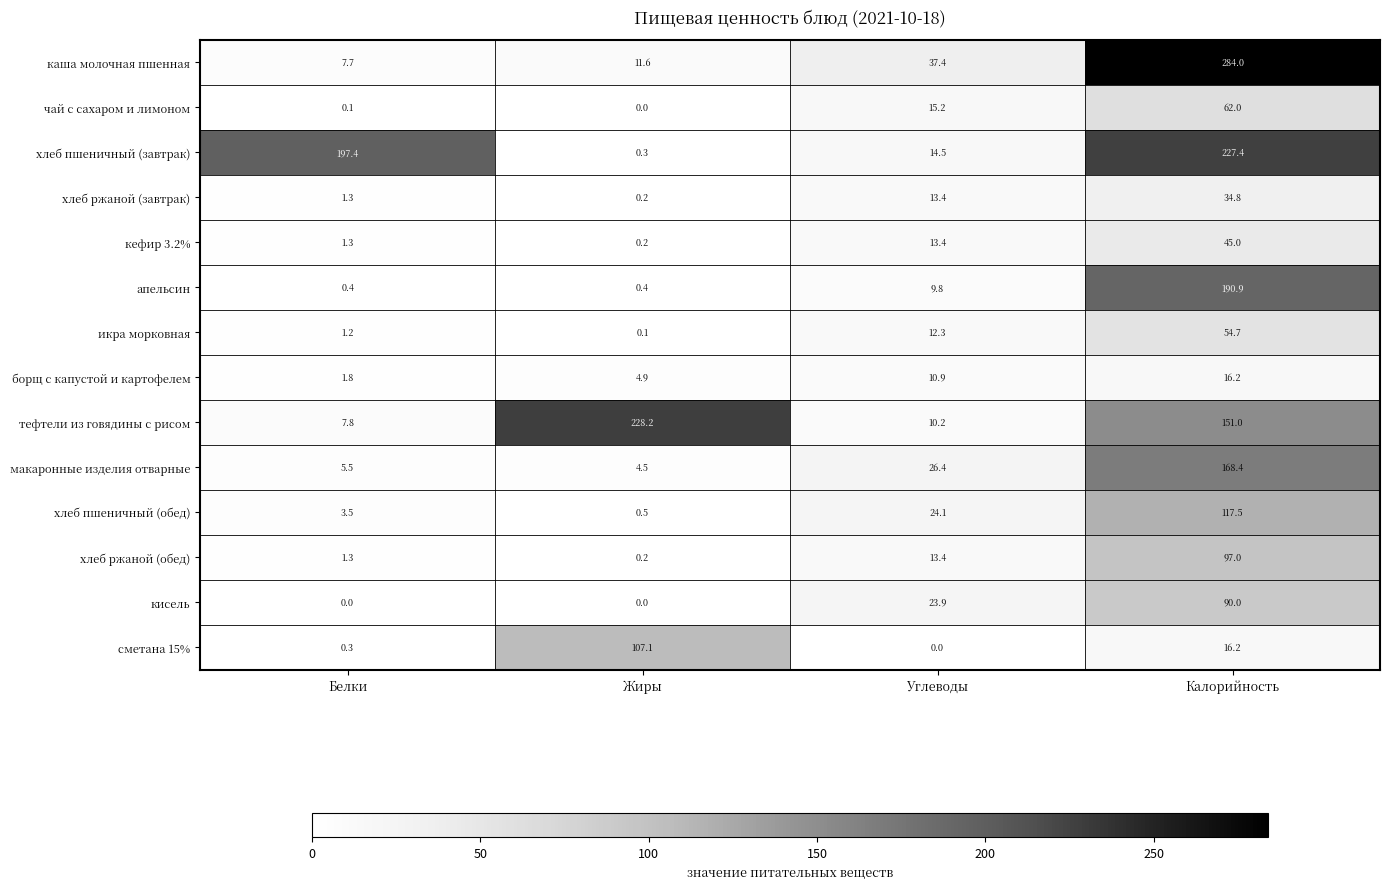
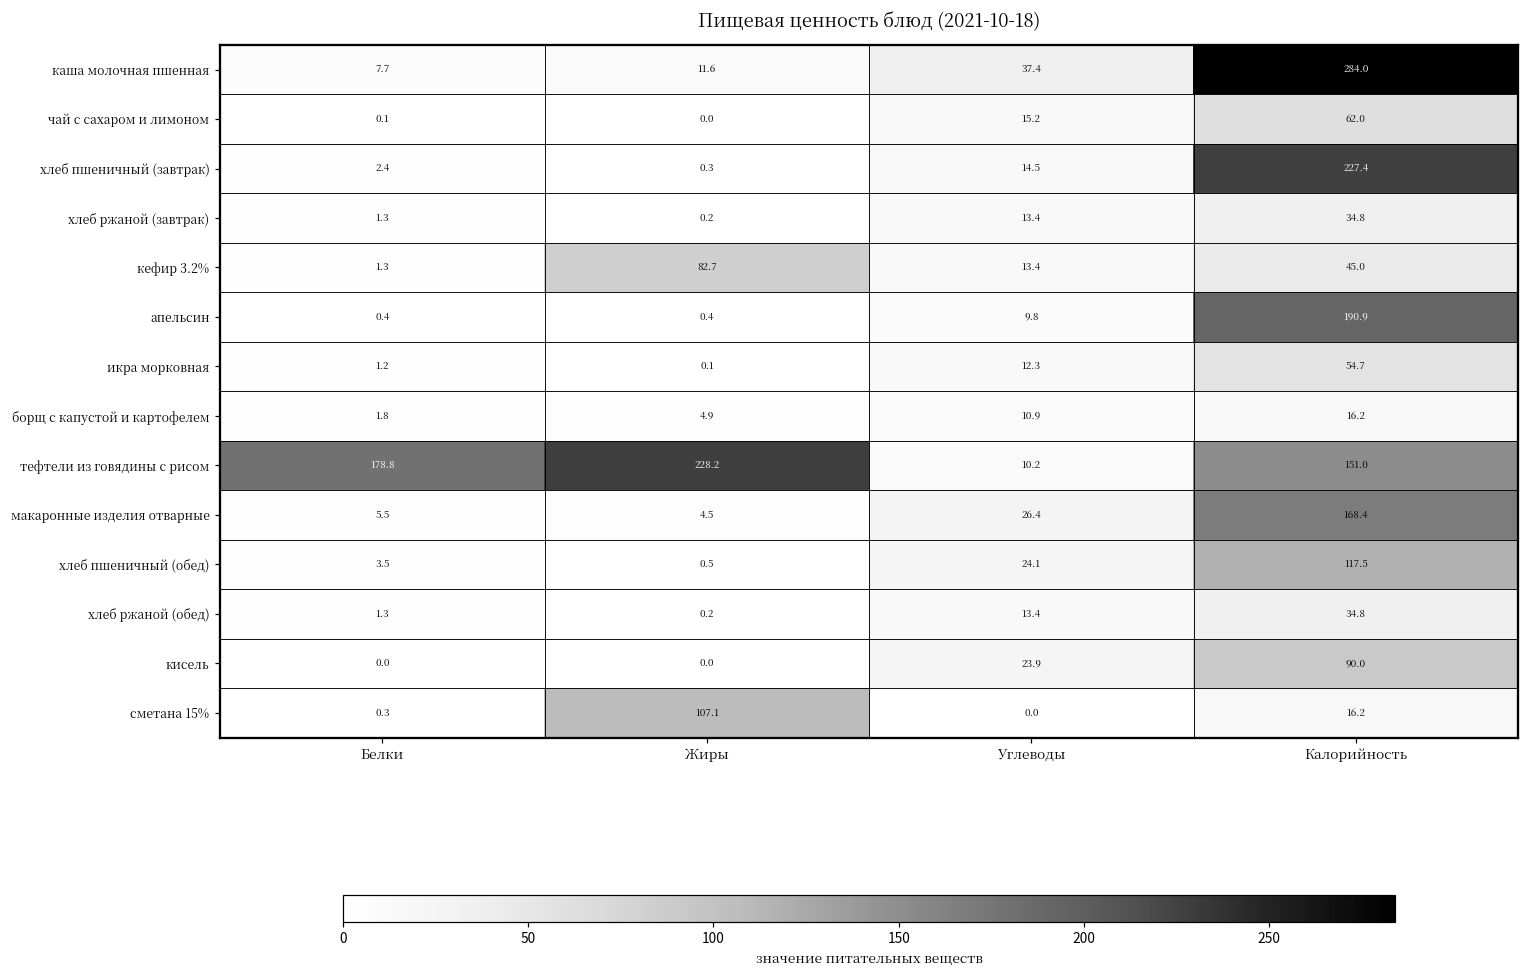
  {
    "каша молочная пшенная": {
      "Белки": 7.7,
      "Жиры": 11.6,
      "Углеводы": 37.4,
      "Калорийность": 284.0
    },
    "чай с сахаром и лимоном": {
      "Белки": 0.1,
      "Жиры": 0.0,
      "Углеводы": 15.2,
      "Калорийность": 62.0
    },
    "хлеб пшеничный (завтрак)": {
-     "Белки": 197.4,
+     "Белки": 2.4,
      "Жиры": 0.3,
      "Углеводы": 14.5,
      "Калорийность": 227.4
    },
    "хлеб ржаной (завтрак)": {
      "Белки": 1.3,
      "Жиры": 0.2,
      "Углеводы": 13.4,
      "Калорийность": 34.8
    },
    "кефир 3.2%": {
      "Белки": 1.3,
-     "Жиры": 0.2,
+     "Жиры": 82.7,
      "Углеводы": 13.4,
      "Калорийность": 45.0
    },
    "апельсин": {
      "Белки": 0.4,
      "Жиры": 0.4,
      "Углеводы": 9.8,
      "Калорийность": 190.9
    },
    "икра морковная": {
      "Белки": 1.2,
      "Жиры": 0.1,
      "Углеводы": 12.3,
      "Калорийность": 54.7
    },
    "борщ с капустой и картофелем": {
      "Белки": 1.8,
      "Жиры": 4.9,
      "Углеводы": 10.9,
      "Калорийность": 16.2
    },
    "тефтели из говядины с рисом": {
-     "Белки": 7.8,
+     "Белки": 178.8,
      "Жиры": 228.2,
      "Углеводы": 10.2,
      "Калорийность": 151.0
    },
    "макаронные изделия отварные": {
      "Белки": 5.5,
      "Жиры": 4.5,
      "Углеводы": 26.4,
      "Калорийность": 168.4
    },
    "хлеб пшеничный (обед)": {
      "Белки": 3.5,
      "Жиры": 0.5,
      "Углеводы": 24.1,
      "Калорийность": 117.5
    },
    "хлеб ржаной (обед)": {
      "Белки": 1.3,
      "Жиры": 0.2,
      "Углеводы": 13.4,
-     "Калорийность": 97.0
+     "Калорийность": 34.8
    },
    "кисель": {
      "Белки": 0.0,
      "Жиры": 0.0,
      "Углеводы": 23.9,
      "Калорийность": 90.0
    },
    "сметана 15%": {
      "Белки": 0.3,
      "Жиры": 107.1,
      "Углеводы": 0.0,
      "Калорийность": 16.2
    }
  }
